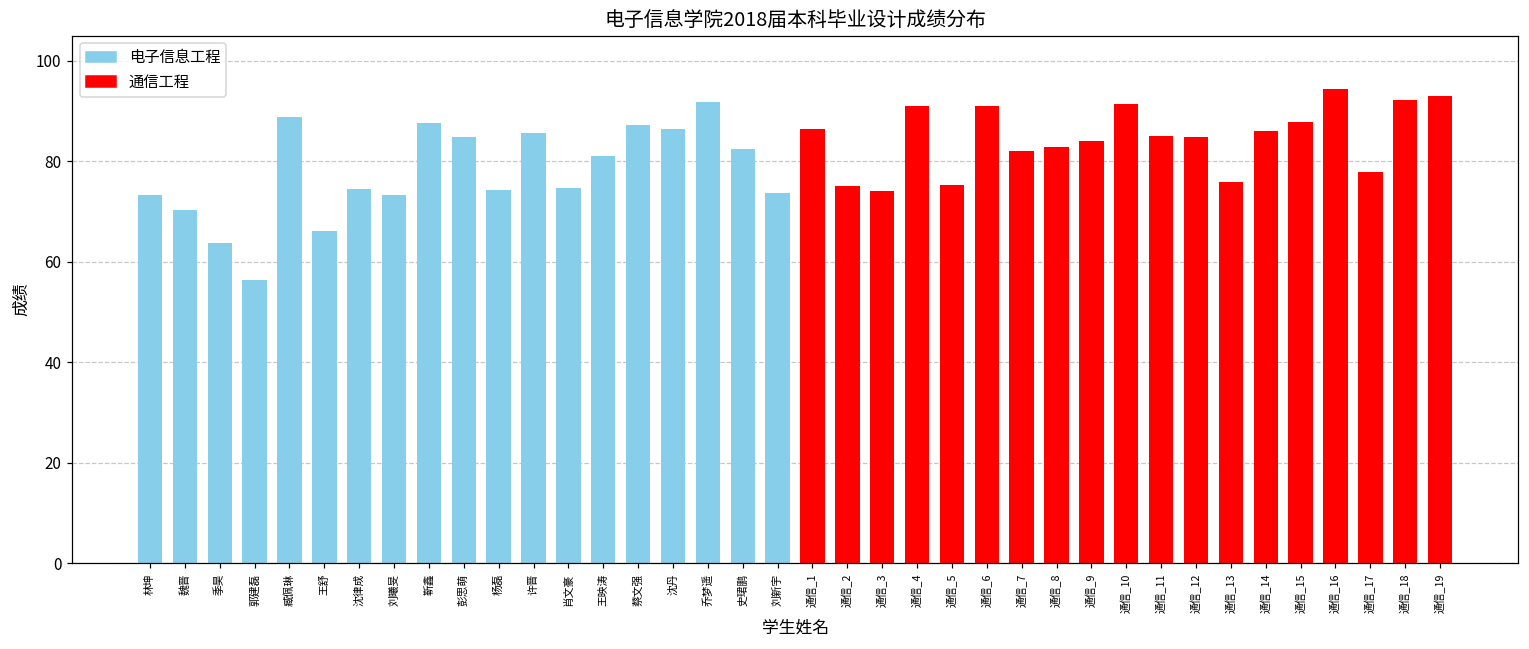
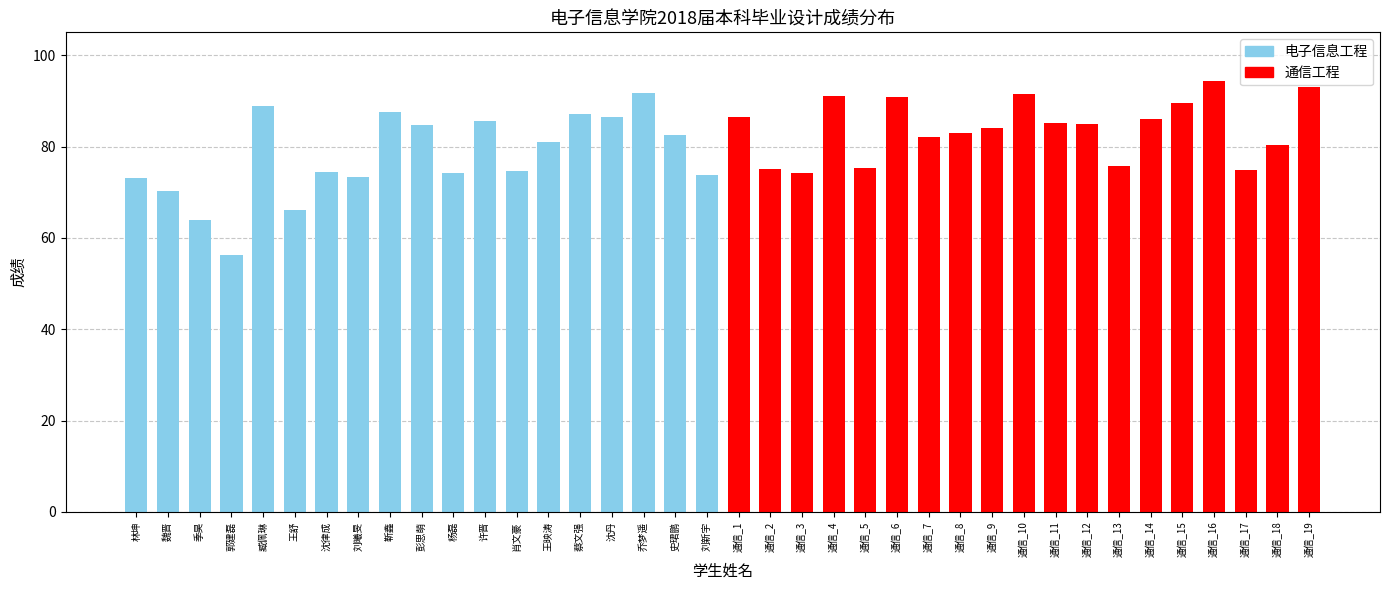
  {
    "林坤": 73,
    "魏晋": 70,
    "季昊": 64,
    "郭建磊": 56,
    "臧佩琳": 89,
    "王舒": 66,
    "沈律成": 74,
    "刘曦旻": 73,
    "靳鑫": 88,
    "彭思萌": 85,
    "杨磊": 74,
    "许晋": 86,
    "肖文豪": 75,
    "王映涛": 81,
    "蔡文强": 87,
    "沈丹": 87,
    "乔梦遥": 92,
    "史珺鹏": 83,
    "刘新宇": 74,
    "通信_1": 87,
    "通信_2": 75,
    "通信_3": 74,
    "通信_4": 91,
    "通信_5": 75,
    "通信_6": 91,
    "通信_7": 82,
    "通信_8": 83,
    "通信_9": 84,
    "通信_10": 91,
    "通信_11": 85,
    "通信_12": 85,
    "通信_13": 76,
    "通信_14": 86,
-   "通信_15": 88,
+   "通信_15": 90,
    "通信_16": 94,
-   "通信_17": 78,
-   "通信_18": 92,
+   "通信_17": 75,
+   "通信_18": 80,
    "通信_19": 93
  }
